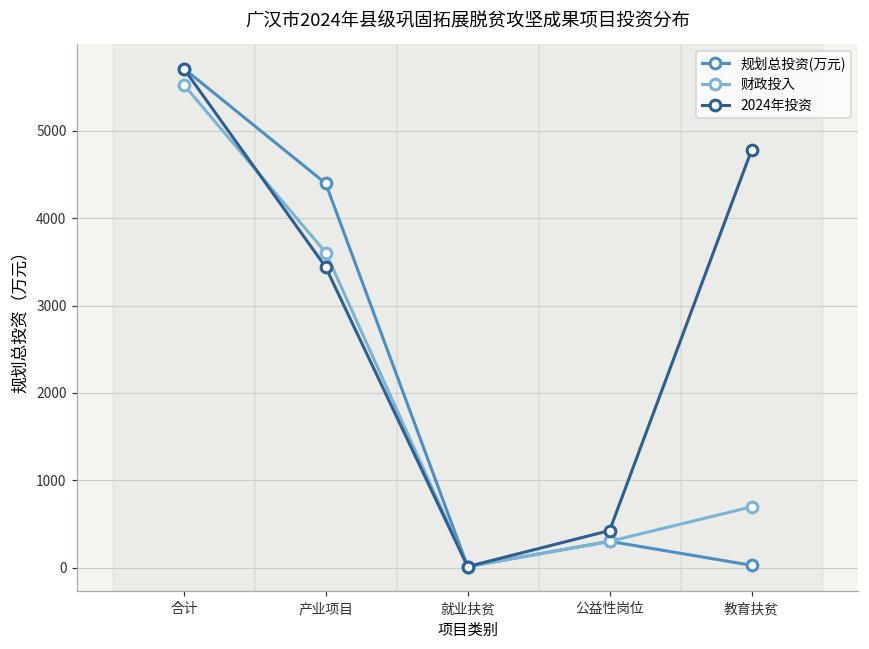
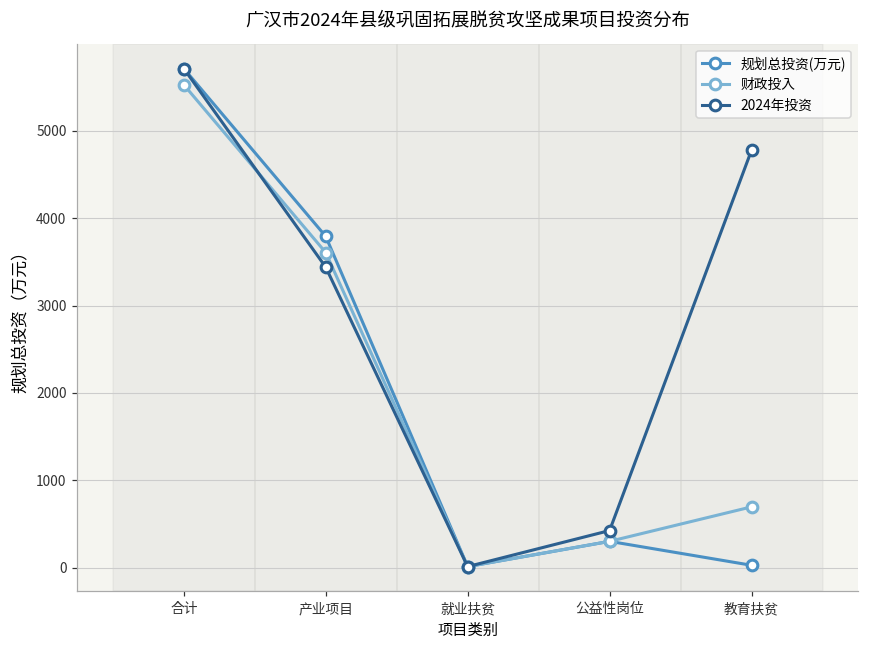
  {
    "规划总投资(万元)": {
-     "产业项目": 4400,
+     "产业项目": 3800,
      "教育扶贫": 0
    },
    "财政投入": {
      "合计": 5500,
      "产业项目": 3600,
      "教育扶贫": 700
    },
    "2024年投资": {
      "产业项目": 3400,
      "公益性岗位": 400,
      "教育扶贫": 4800
    }
  }
